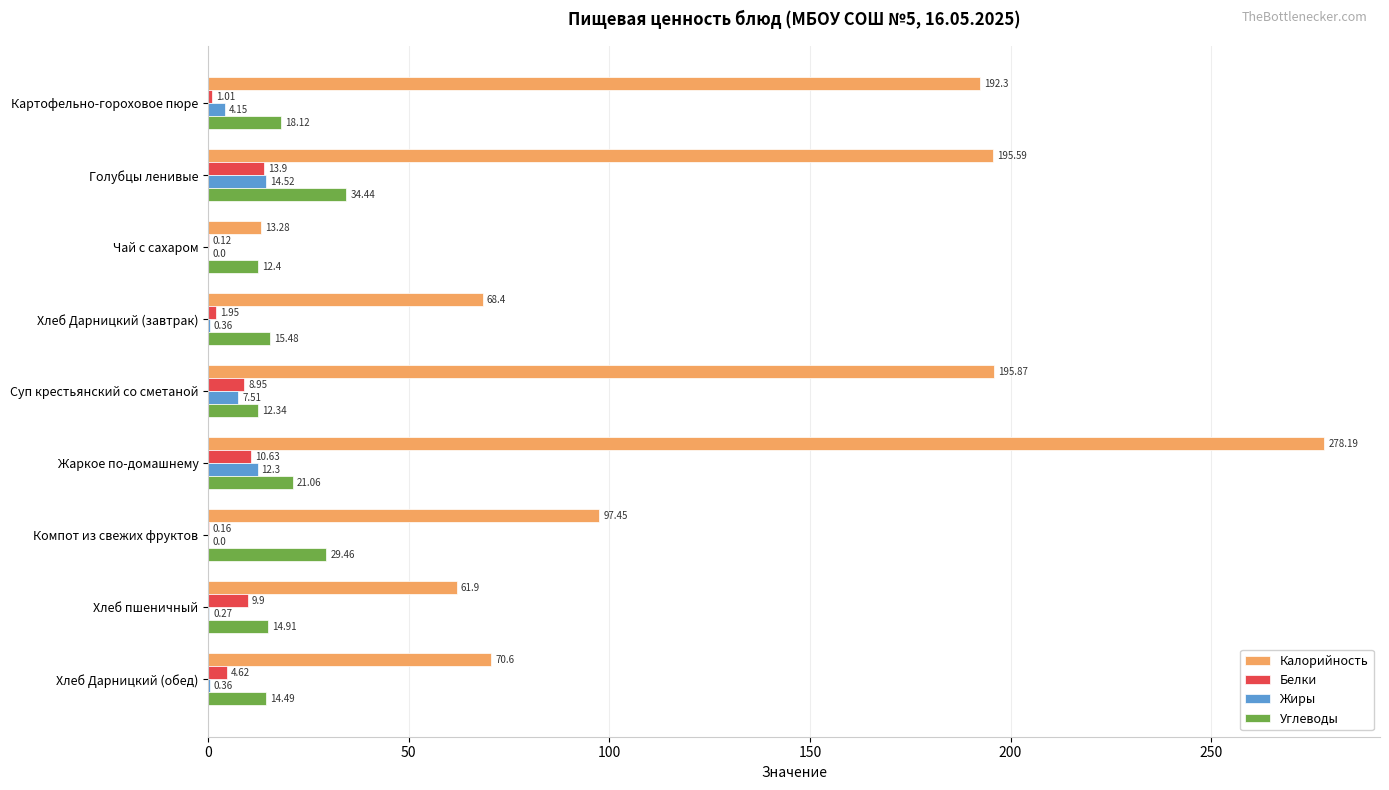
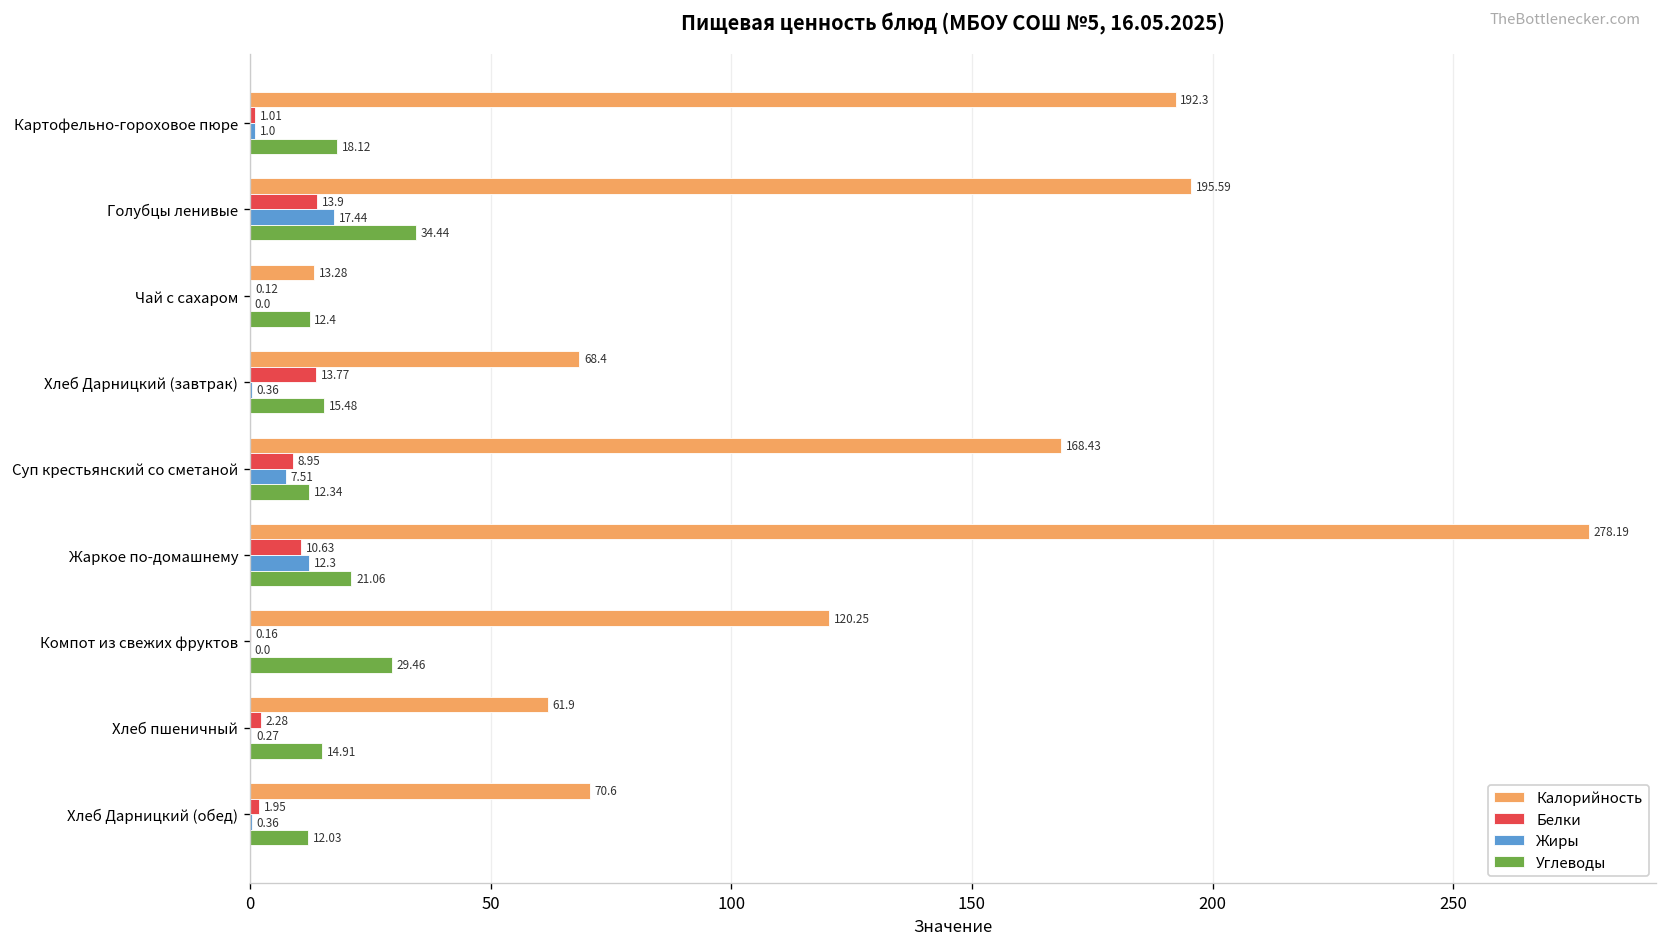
  {
    "Калорийность": {
      "Картофельно-гороховое пюре": 192.3,
      "Голубцы ленивые": 195.59,
      "Чай с сахаром": 13.28,
      "Хлеб Дарницкий (завтрак)": 68.4,
-     "Суп крестьянский со сметаной": 195.87,
+     "Суп крестьянский со сметаной": 168.43,
      "Жаркое по-домашнему": 278.19,
-     "Компот из свежих фруктов": 97.45,
+     "Компот из свежих фруктов": 120.25,
      "Хлеб пшеничный": 61.9,
      "Хлеб Дарницкий (обед)": 70.6
    },
    "Белки": {
      "Картофельно-гороховое пюре": 1.01,
      "Голубцы ленивые": 13.9,
      "Чай с сахаром": 0.12,
-     "Хлеб Дарницкий (завтрак)": 1.95,
+     "Хлеб Дарницкий (завтрак)": 13.77,
      "Суп крестьянский со сметаной": 8.95,
      "Жаркое по-домашнему": 10.63,
      "Компот из свежих фруктов": 0.16,
-     "Хлеб пшеничный": 9.9,
-     "Хлеб Дарницкий (обед)": 4.62
+     "Хлеб пшеничный": 2.28,
+     "Хлеб Дарницкий (обед)": 1.95
    },
    "Жиры": {
-     "Картофельно-гороховое пюре": 4.15,
-     "Голубцы ленивые": 14.52,
+     "Картофельно-гороховое пюре": 1.0,
+     "Голубцы ленивые": 17.44,
      "Чай с сахаром": 0.0,
      "Хлеб Дарницкий (завтрак)": 0.36,
      "Суп крестьянский со сметаной": 7.51,
      "Жаркое по-домашнему": 12.3,
      "Компот из свежих фруктов": 0.0,
      "Хлеб пшеничный": 0.27,
      "Хлеб Дарницкий (обед)": 0.36
    },
    "Углеводы": {
      "Картофельно-гороховое пюре": 18.12,
      "Голубцы ленивые": 34.44,
      "Чай с сахаром": 12.4,
      "Хлеб Дарницкий (завтрак)": 15.48,
      "Суп крестьянский со сметаной": 12.34,
      "Жаркое по-домашнему": 21.06,
      "Компот из свежих фруктов": 29.46,
      "Хлеб пшеничный": 14.91,
-     "Хлеб Дарницкий (обед)": 14.49
+     "Хлеб Дарницкий (обед)": 12.03
    }
  }
